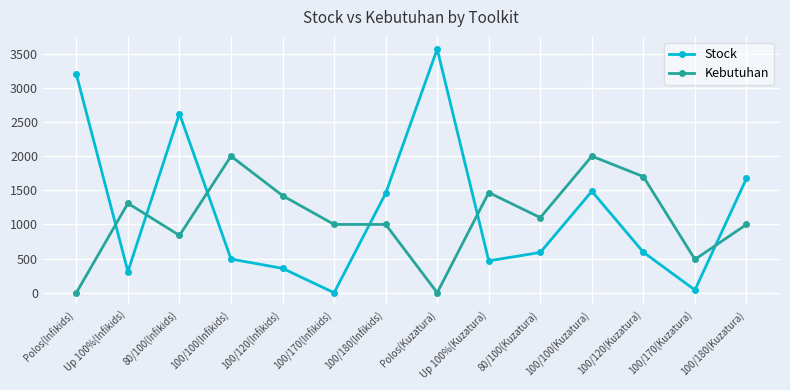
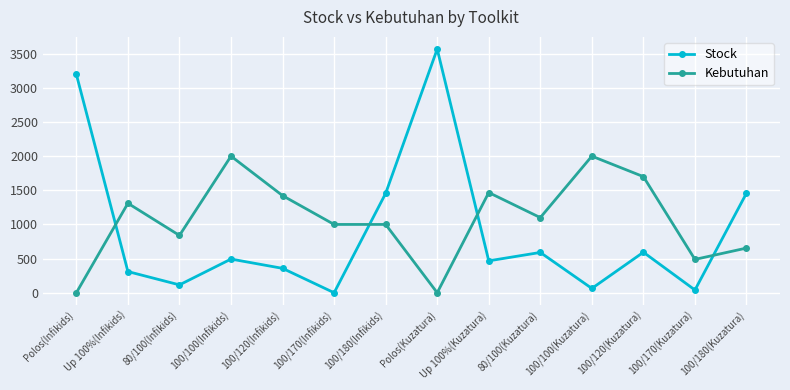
  {
    "Stock": {
      "Polos(Infikids)": 3200,
      "Up 100%(Infikids)": 300,
-     "80/100(Infikids)": 2600,
+     "80/100(Infikids)": 100,
      "100/100(Infikids)": 500,
      "100/120(Infikids)": 400,
      "100/170(Infikids)": 0,
      "100/180(Infikids)": 1500,
      "Polos(Kuzatura)": 3600,
      "Up 100%(Kuzatura)": 500,
      "80/100(Kuzatura)": 600,
-     "100/100(Kuzatura)": 1500,
+     "100/100(Kuzatura)": 100,
      "100/120(Kuzatura)": 600,
      "100/170(Kuzatura)": 0,
-     "100/180(Kuzatura)": 1700
+     "100/180(Kuzatura)": 1500
    },
    "Kebutuhan": {
      "Polos(Infikids)": 0,
      "Up 100%(Infikids)": 1300,
      "80/100(Infikids)": 800,
      "100/100(Infikids)": 2000,
      "100/120(Infikids)": 1400,
      "100/170(Infikids)": 1000,
      "100/180(Infikids)": 1000,
      "Polos(Kuzatura)": 0,
      "Up 100%(Kuzatura)": 1500,
      "80/100(Kuzatura)": 1100,
      "100/100(Kuzatura)": 2000,
      "100/120(Kuzatura)": 1700,
      "100/170(Kuzatura)": 500,
-     "100/180(Kuzatura)": 1000
+     "100/180(Kuzatura)": 700
    }
  }
